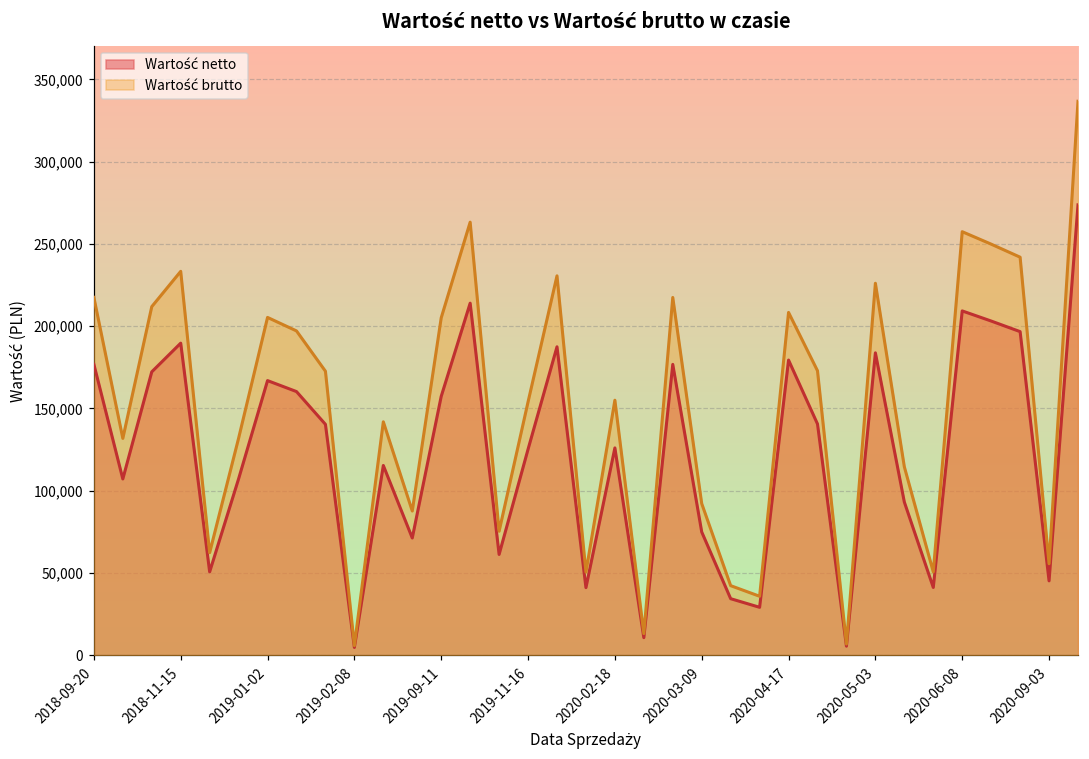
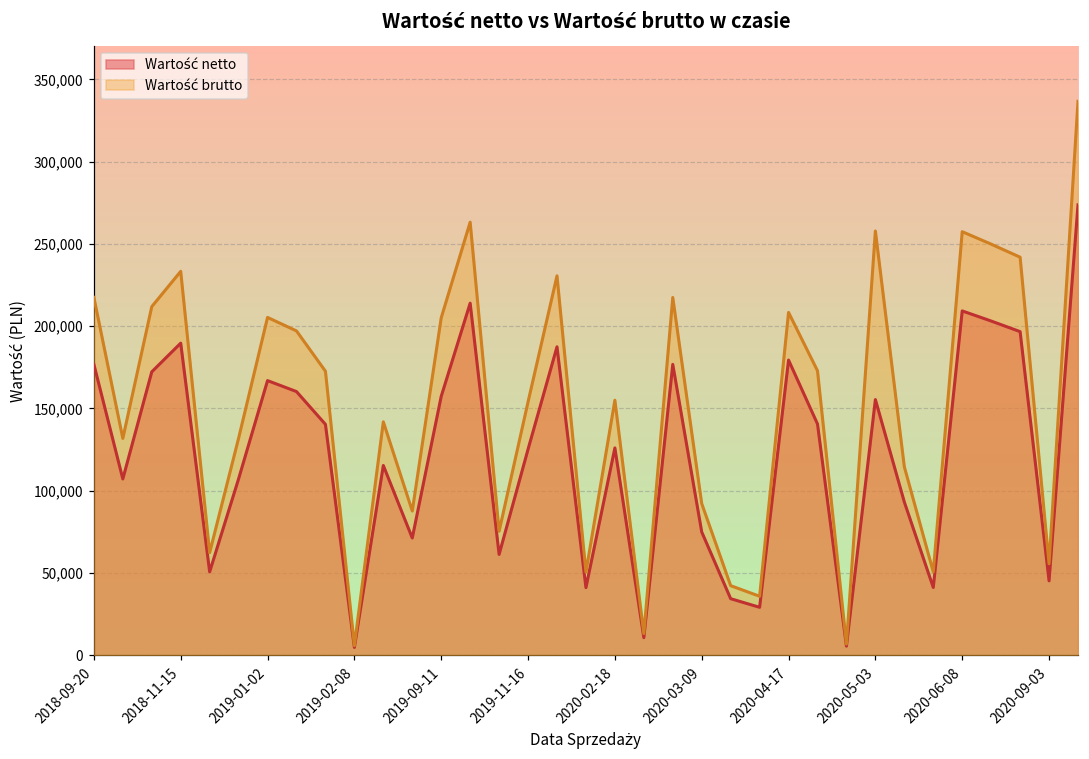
  {
    "Wartość netto": {
      "2018-09-20": "177,000",
      "2019-09-11": "157,000",
      "2020-04-17": "179,000",
-     "2020-05-03": "184,000",
+     "2020-05-03": "155,000",
      "2020-09-03": "45,000"
    },
    "Wartość brutto": {
      "2018-09-20": "218,000",
      "2019-09-11": "205,000",
      "2020-04-17": "208,000",
-     "2020-05-03": "226,000",
+     "2020-05-03": "258,000",
      "2020-09-03": "56,000"
    }
  }
